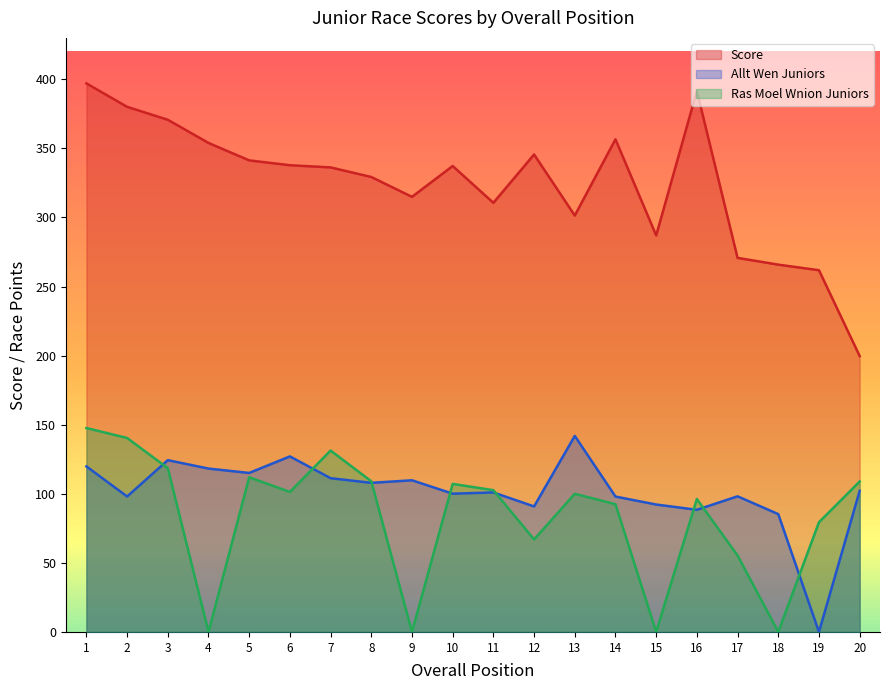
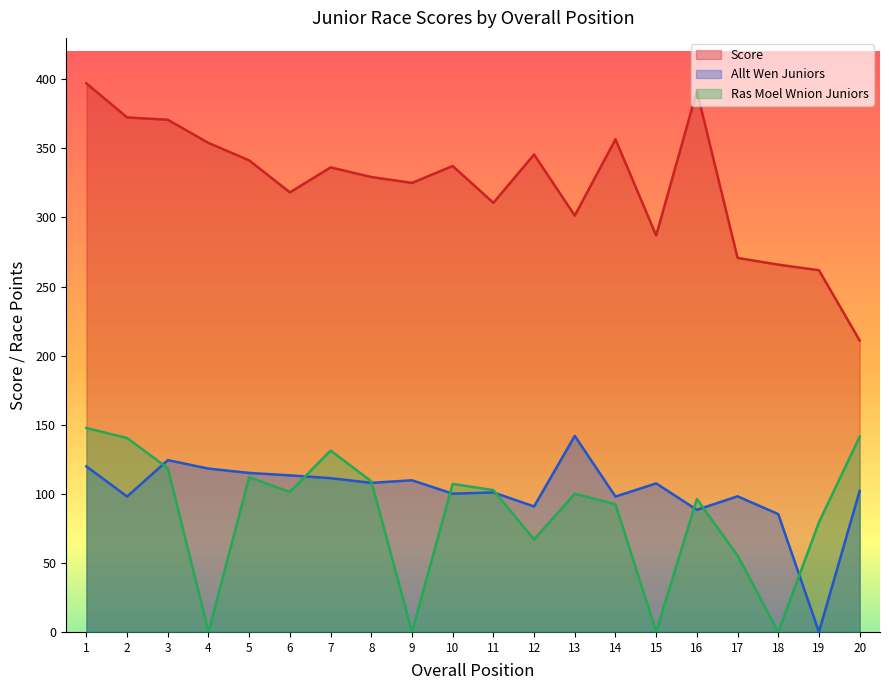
  {
    "Score": {
      "1": 397,
-     "2": 380,
+     "2": 372,
      "3": 371,
      "4": 354,
      "5": 341,
-     "6": 338,
+     "6": 318,
      "7": 336,
      "8": 329,
-     "9": 315,
+     "9": 325,
      "10": 337,
      "11": 311,
      "12": 346,
      "13": 301,
      "14": 357,
      "15": 287,
      "17": 271,
      "18": 266,
      "19": 262,
-     "20": 200
+     "20": 211
    },
    "Allt Wen Juniors": {
      "1": 120,
      "2": 98,
      "3": 124,
      "4": 118,
      "5": 115,
-     "6": 127,
+     "6": 113,
      "7": 111,
      "9": 110,
      "10": 100,
      "12": 91,
      "13": 142,
      "14": 98,
-     "15": 92,
+     "15": 108,
      "16": 88,
      "17": 98,
      "18": 85,
      "19": 0,
      "20": 102
    },
    "Ras Moel Wnion Juniors": {
      "1": 148,
      "2": 140,
      "3": 119,
      "4": 0,
      "5": 112,
      "6": 101,
      "7": 131,
      "9": 0,
      "10": 107,
      "12": 67,
      "13": 100,
      "14": 92,
      "15": 0,
      "16": 96,
      "17": 55,
      "18": 0,
      "19": 79,
-     "20": 109
+     "20": 141
    }
  }
